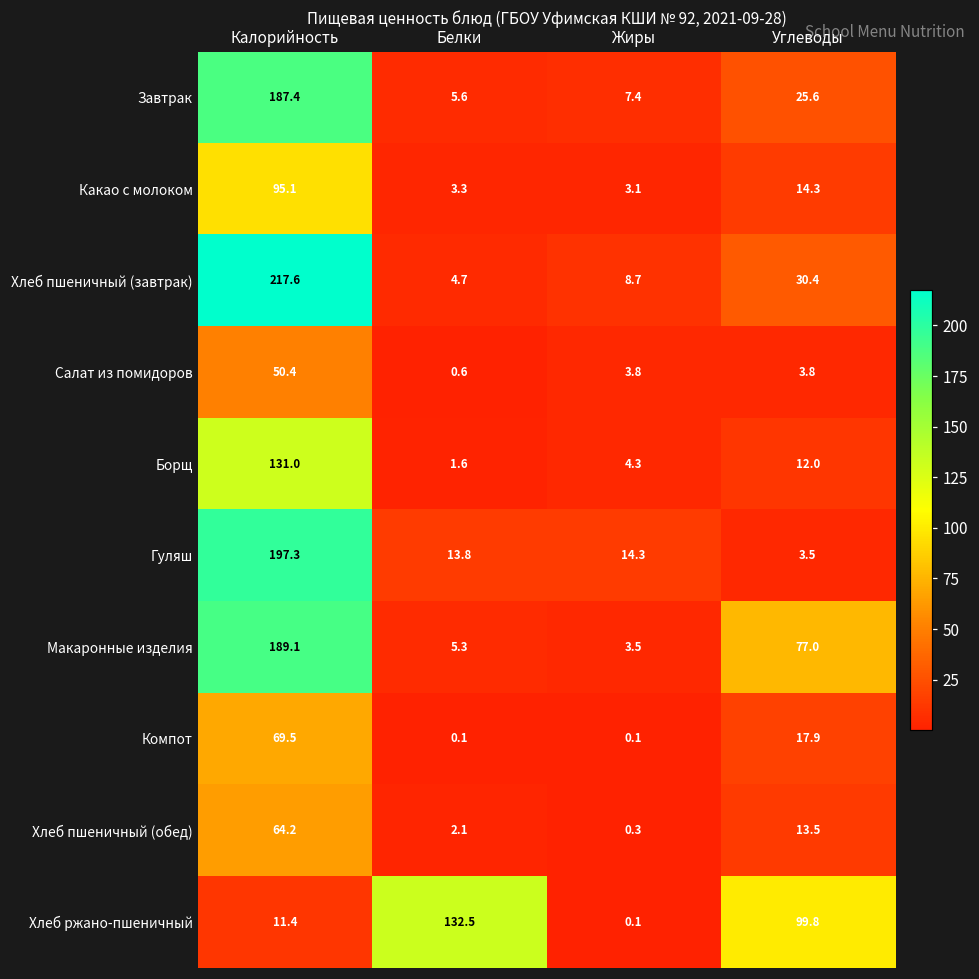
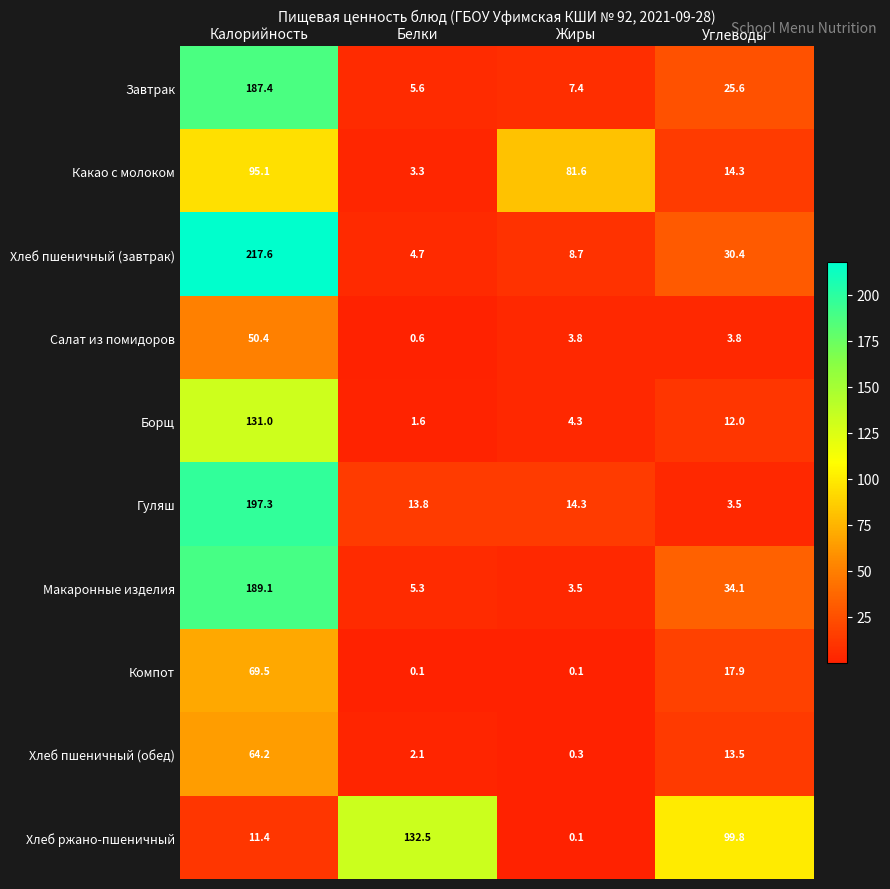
  {
    "Завтрак": {
      "Калорийность": 187.4,
      "Белки": 5.6,
      "Жиры": 7.4,
      "Углеводы": 25.6
    },
    "Какао с молоком": {
      "Калорийность": 95.1,
      "Белки": 3.3,
-     "Жиры": 3.1,
+     "Жиры": 81.6,
      "Углеводы": 14.3
    },
    "Хлеб пшеничный (завтрак)": {
      "Калорийность": 217.6,
      "Белки": 4.7,
      "Жиры": 8.7,
      "Углеводы": 30.4
    },
    "Салат из помидоров": {
      "Калорийность": 50.4,
      "Белки": 0.6,
      "Жиры": 3.8,
      "Углеводы": 3.8
    },
    "Борщ": {
      "Калорийность": 131.0,
      "Белки": 1.6,
      "Жиры": 4.3,
      "Углеводы": 12.0
    },
    "Гуляш": {
      "Калорийность": 197.3,
      "Белки": 13.8,
      "Жиры": 14.3,
      "Углеводы": 3.5
    },
    "Макаронные изделия": {
      "Калорийность": 189.1,
      "Белки": 5.3,
      "Жиры": 3.5,
-     "Углеводы": 77.0
+     "Углеводы": 34.1
    },
    "Компот": {
      "Калорийность": 69.5,
      "Белки": 0.1,
      "Жиры": 0.1,
      "Углеводы": 17.9
    },
    "Хлеб пшеничный (обед)": {
      "Калорийность": 64.2,
      "Белки": 2.1,
      "Жиры": 0.3,
      "Углеводы": 13.5
    },
    "Хлеб ржано-пшеничный": {
      "Калорийность": 11.4,
      "Белки": 132.5,
      "Жиры": 0.1,
      "Углеводы": 99.8
    }
  }
